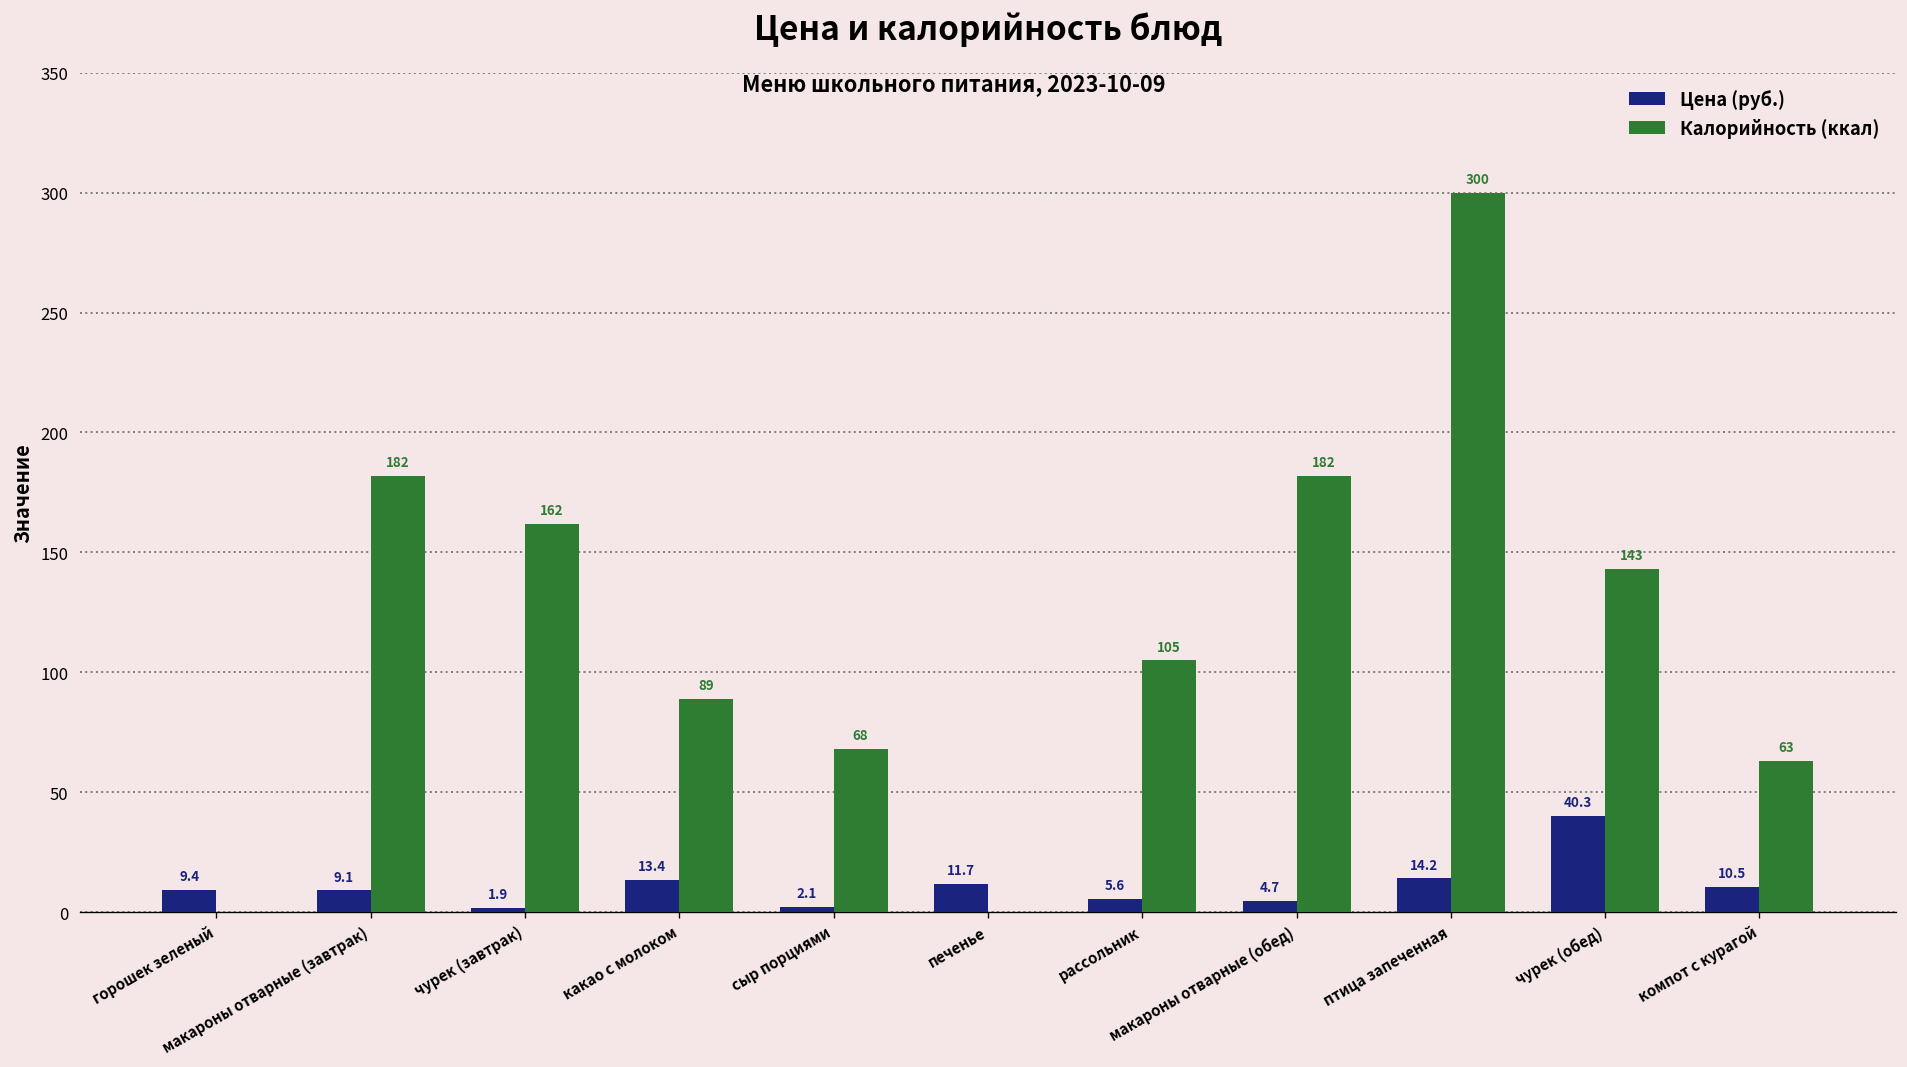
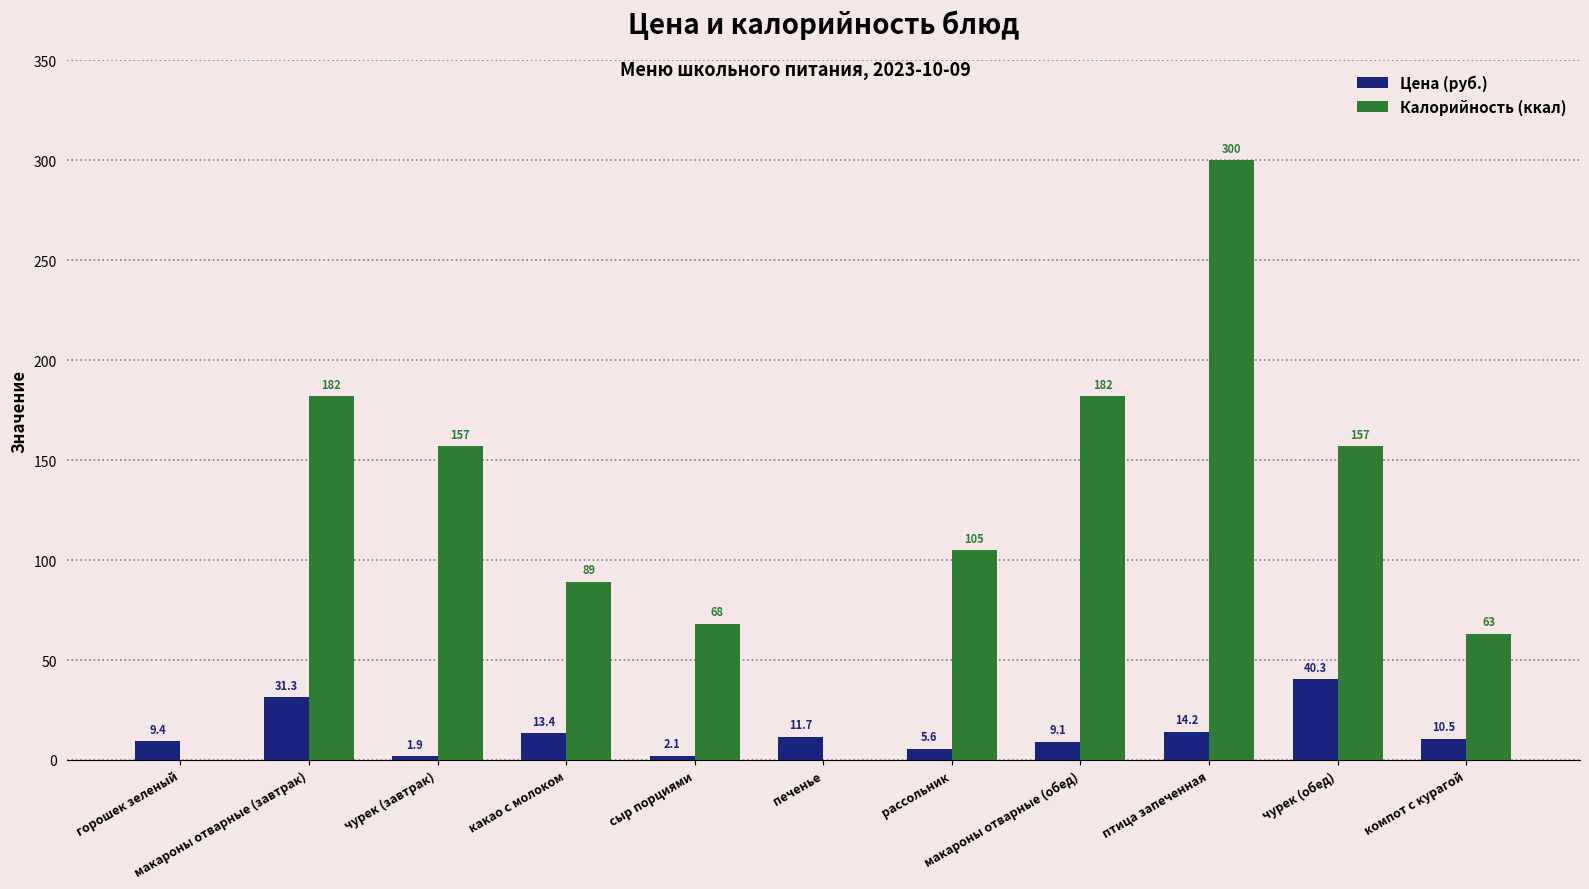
  {
    "Цена (руб.)": {
      "горошек зеленый": 9.4,
-     "макароны отварные (завтрак)": 9.1,
+     "макароны отварные (завтрак)": 31.3,
      "чурек (завтрак)": 1.9,
      "какао с молоком": 13.4,
      "сыр порциями": 2.1,
      "печенье": 11.7,
      "рассольник": 5.6,
-     "макароны отварные (обед)": 4.7,
+     "макароны отварные (обед)": 9.1,
      "птица запеченная": 14.2,
      "чурек (обед)": 40.3,
      "компот с курагой": 10.5
    },
    "Калорийность (ккал)": {
      "макароны отварные (завтрак)": 182,
-     "чурек (завтрак)": 162,
+     "чурек (завтрак)": 157,
      "какао с молоком": 89,
      "сыр порциями": 68,
      "рассольник": 105,
      "макароны отварные (обед)": 182,
      "птица запеченная": 300,
-     "чурек (обед)": 143,
+     "чурек (обед)": 157,
      "компот с курагой": 63
    }
  }
